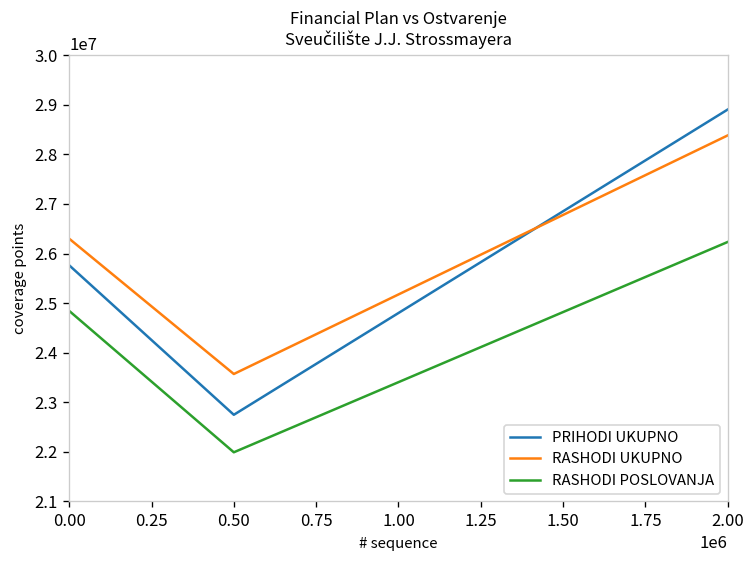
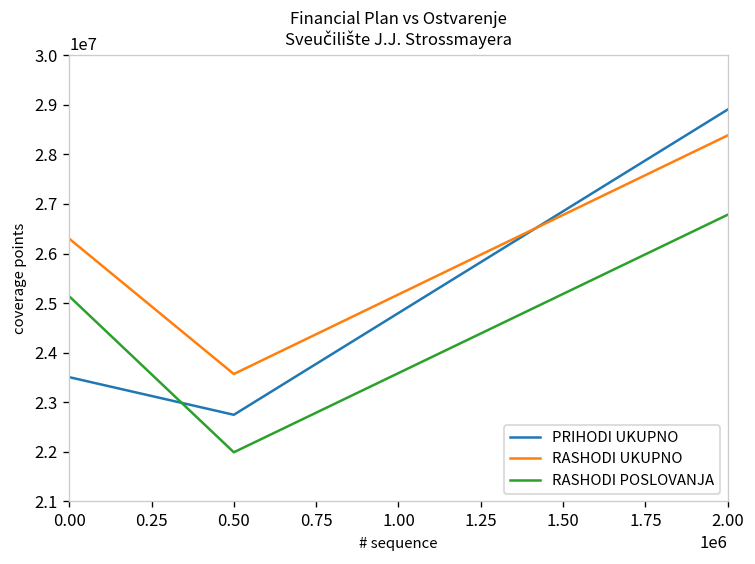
  {
    "PRIHODI UKUPNO": {
-     "0.00": 25800000,
+     "0.00": 23500000,
      "0.50": 22700000,
      "2.00": 28900000
    },
    "RASHODI UKUPNO": {
      "0.00": 26300000,
      "0.50": 23600000,
      "2.00": 28400000
    },
    "RASHODI POSLOVANJA": {
-     "0.00": 24800000,
+     "0.00": 25100000,
      "0.50": 22000000,
-     "2.00": 26200000
+     "2.00": 26800000
    }
  }
